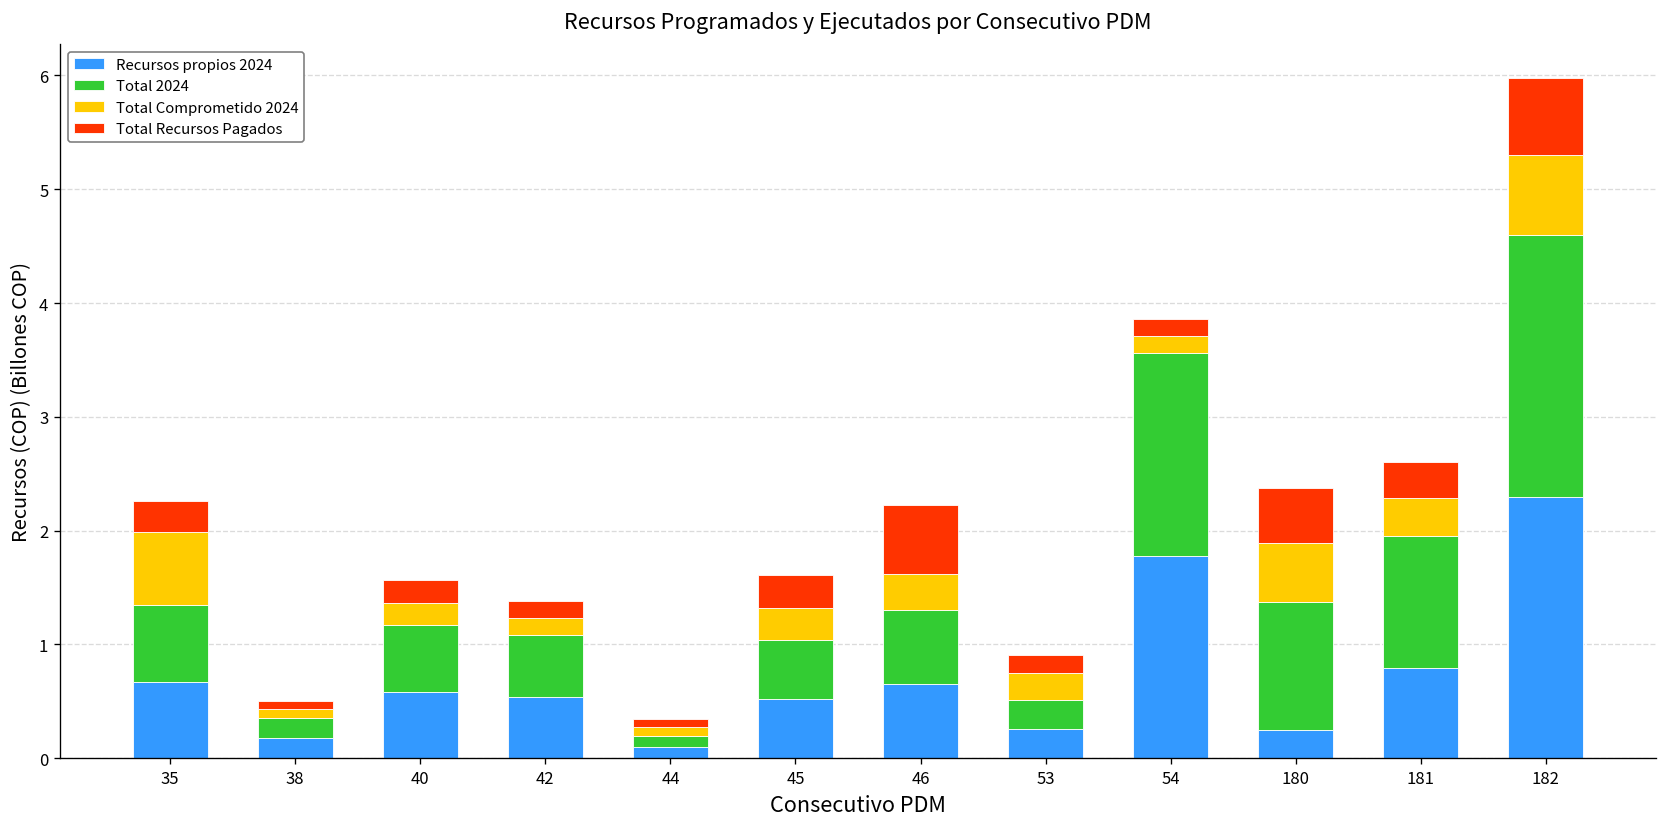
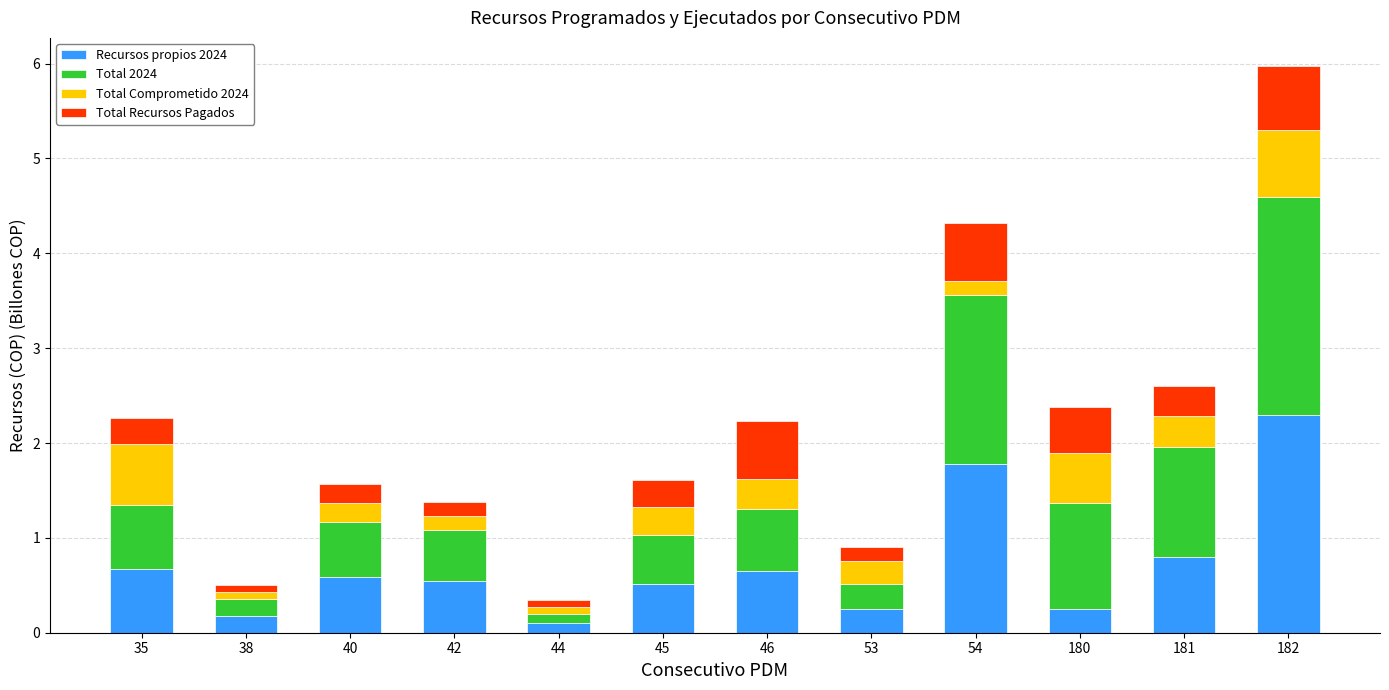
  {
    "Recursos propios 2024": {
      "35": 0.7,
      "38": 0.2,
      "40": 0.6,
      "42": 0.5,
      "44": 0.1,
      "45": 0.5,
      "46": 0.6,
      "53": 0.3,
      "54": 1.8,
      "180": 0.2,
      "181": 0.8,
      "182": 2.3
    },
    "Total 2024": {
      "35": 0.7,
      "38": 0.2,
      "40": 0.6,
      "42": 0.5,
      "44": 0.1,
      "45": 0.5,
      "46": 0.6,
      "53": 0.3,
      "54": 1.8,
      "180": 1.1,
      "181": 1.2,
      "182": 2.3
    },
    "Total Comprometido 2024": {
      "35": 0.6,
      "38": 0.1,
      "40": 0.2,
      "42": 0.1,
      "44": 0.1,
      "45": 0.3,
      "46": 0.3,
      "53": 0.2,
      "54": 0.2,
      "180": 0.5,
      "181": 0.3,
      "182": 0.7
    },
    "Total Recursos Pagados": {
      "35": 0.3,
      "38": 0.1,
      "40": 0.2,
      "42": 0.1,
      "44": 0.1,
      "45": 0.3,
      "46": 0.6,
      "53": 0.2,
-     "54": 0.2,
+     "54": 0.6,
      "180": 0.5,
      "181": 0.3,
      "182": 0.7
    }
  }
